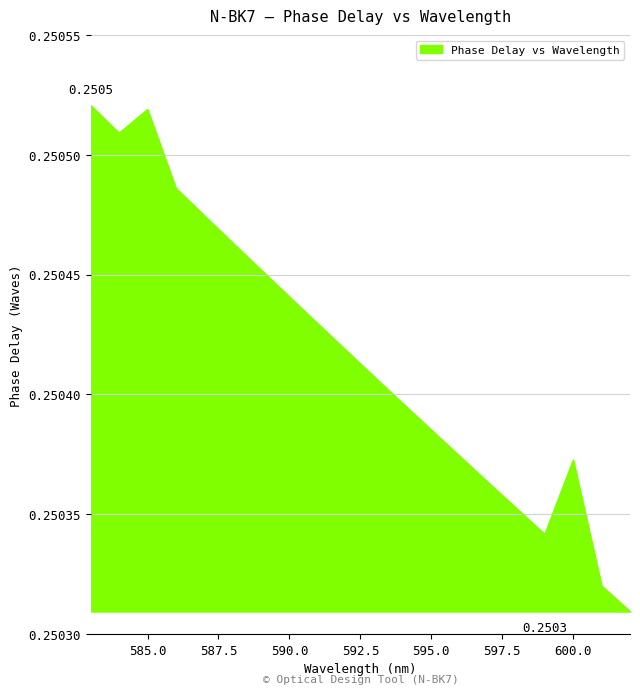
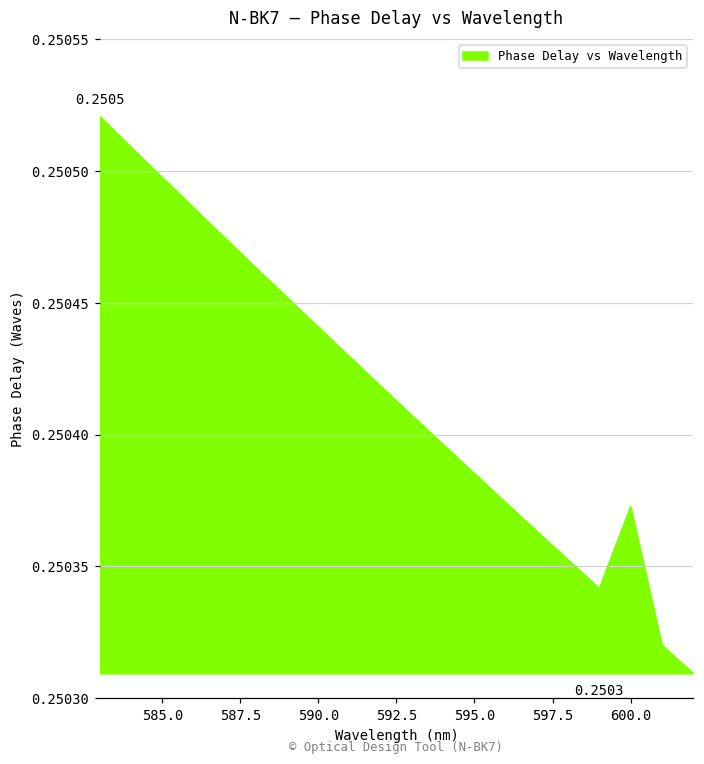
  {
-   "585.0": 0.250519,
+   "585.0": 0.250498,
    "590.0": 0.250441,
    "595.0": 0.250385,
    "600.0": 0.250373
  }
